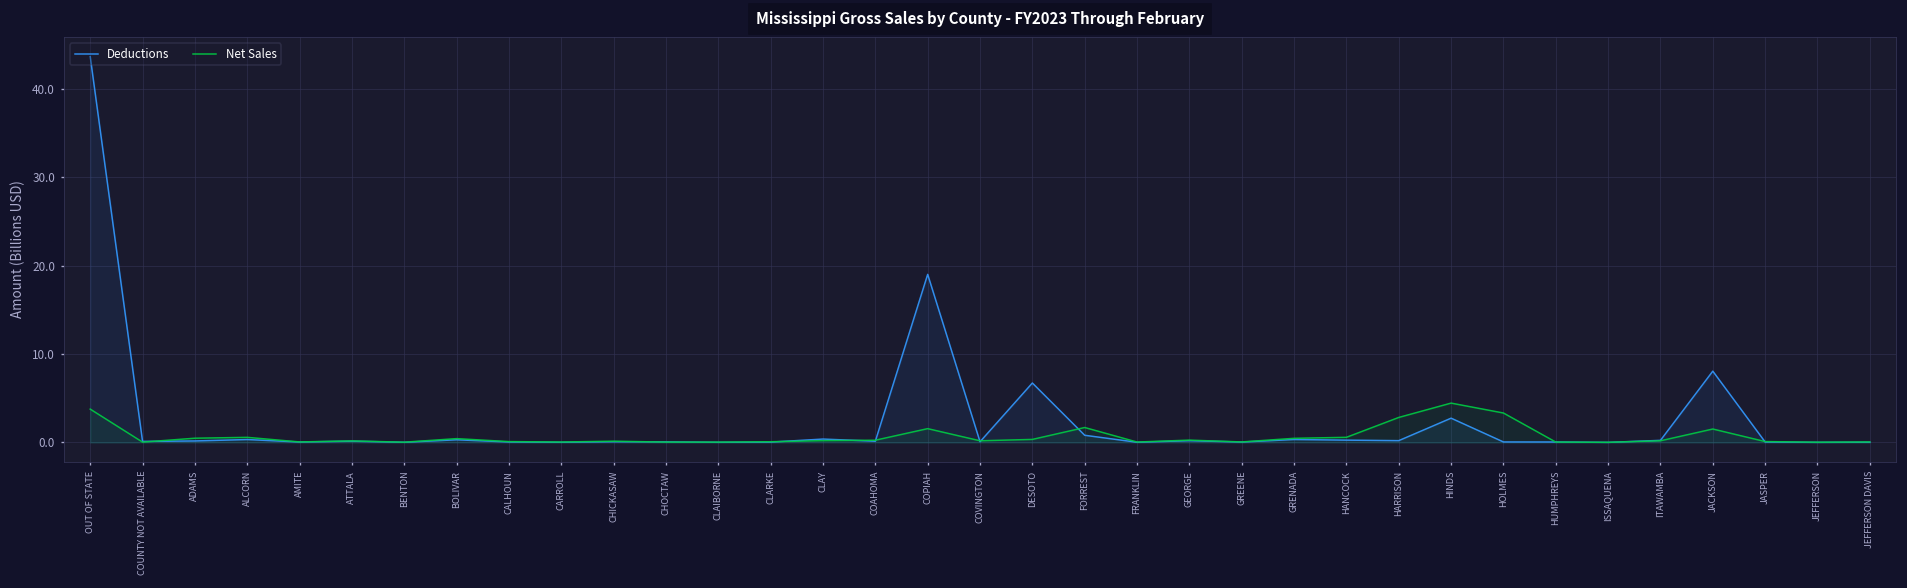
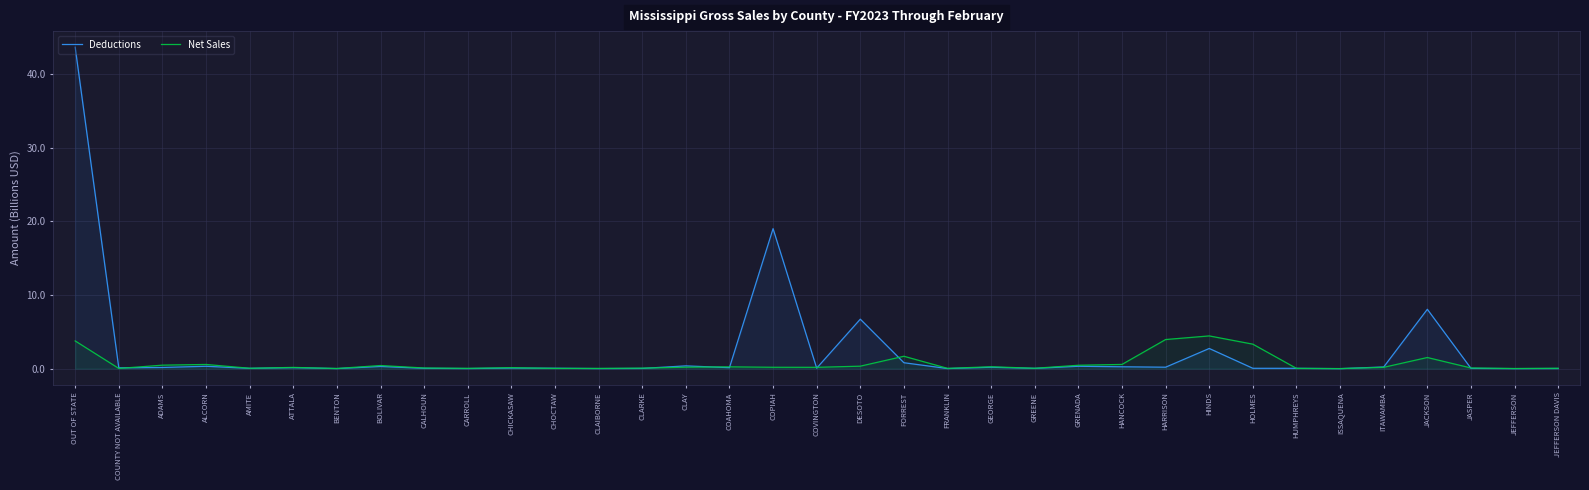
  {
    "Deductions": {
      "COPIAH": 19,
      "DESOTO": 7,
      "FORREST": 1,
      "HARRISON": 0,
      "HINDS": 3,
      "HOLMES": 0,
      "JACKSON": 8
    },
    "Net Sales": {
      "OUT OF STATE": 4,
-     "COPIAH": 2,
+     "COPIAH": 0,
      "DESOTO": 0,
      "FORREST": 2,
-     "HARRISON": 3,
+     "HARRISON": 4,
      "HINDS": 4,
      "HOLMES": 3,
      "JACKSON": 2
    }
  }
